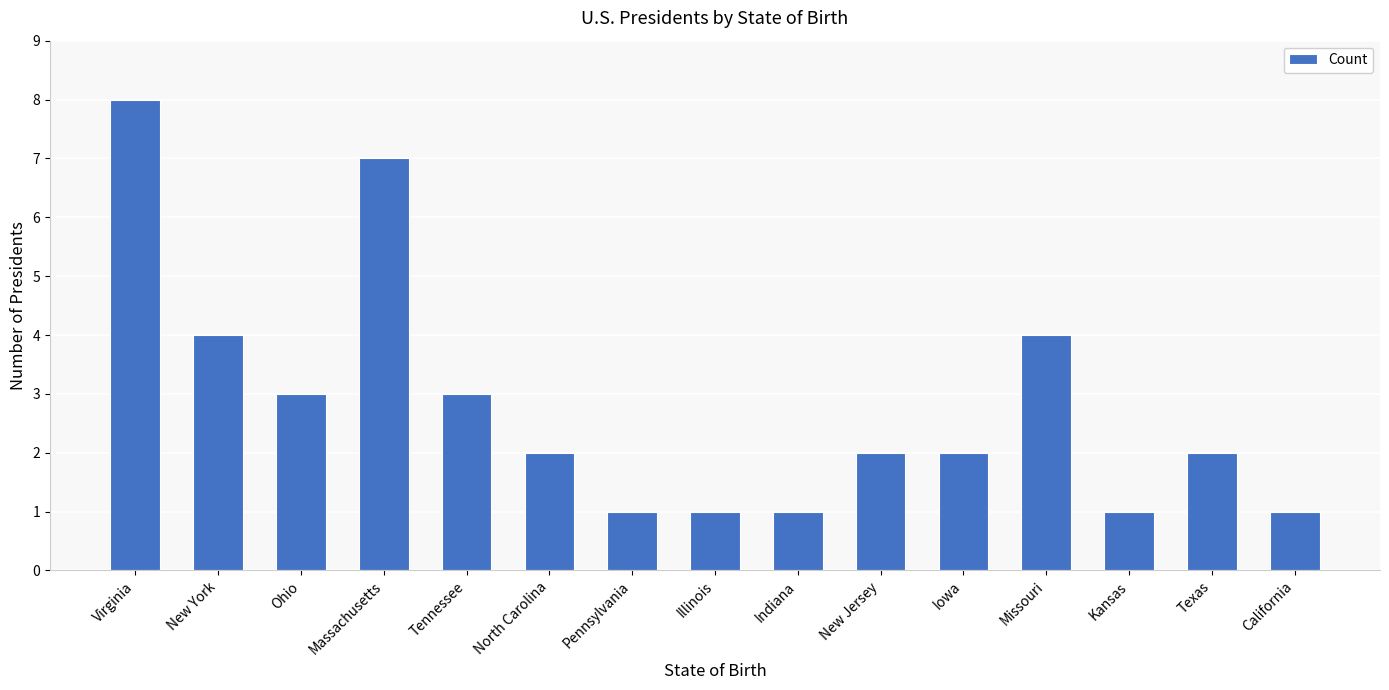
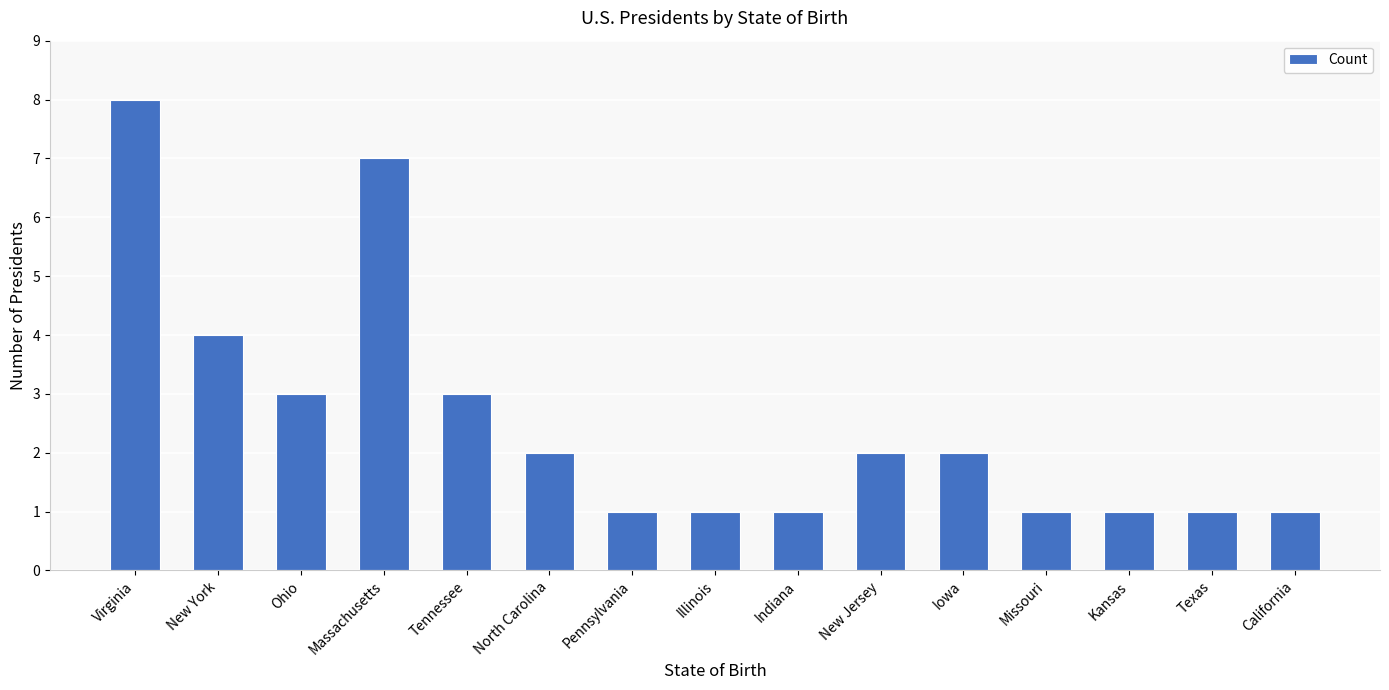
  {
    "Virginia": 8,
    "New York": 4,
    "Ohio": 3,
    "Massachusetts": 7,
    "Tennessee": 3,
    "North Carolina": 2,
    "Pennsylvania": 1,
    "Illinois": 1,
    "Indiana": 1,
    "New Jersey": 2,
    "Iowa": 2,
-   "Missouri": 4,
+   "Missouri": 1,
    "Kansas": 1,
-   "Texas": 2,
+   "Texas": 1,
    "California": 1
  }
